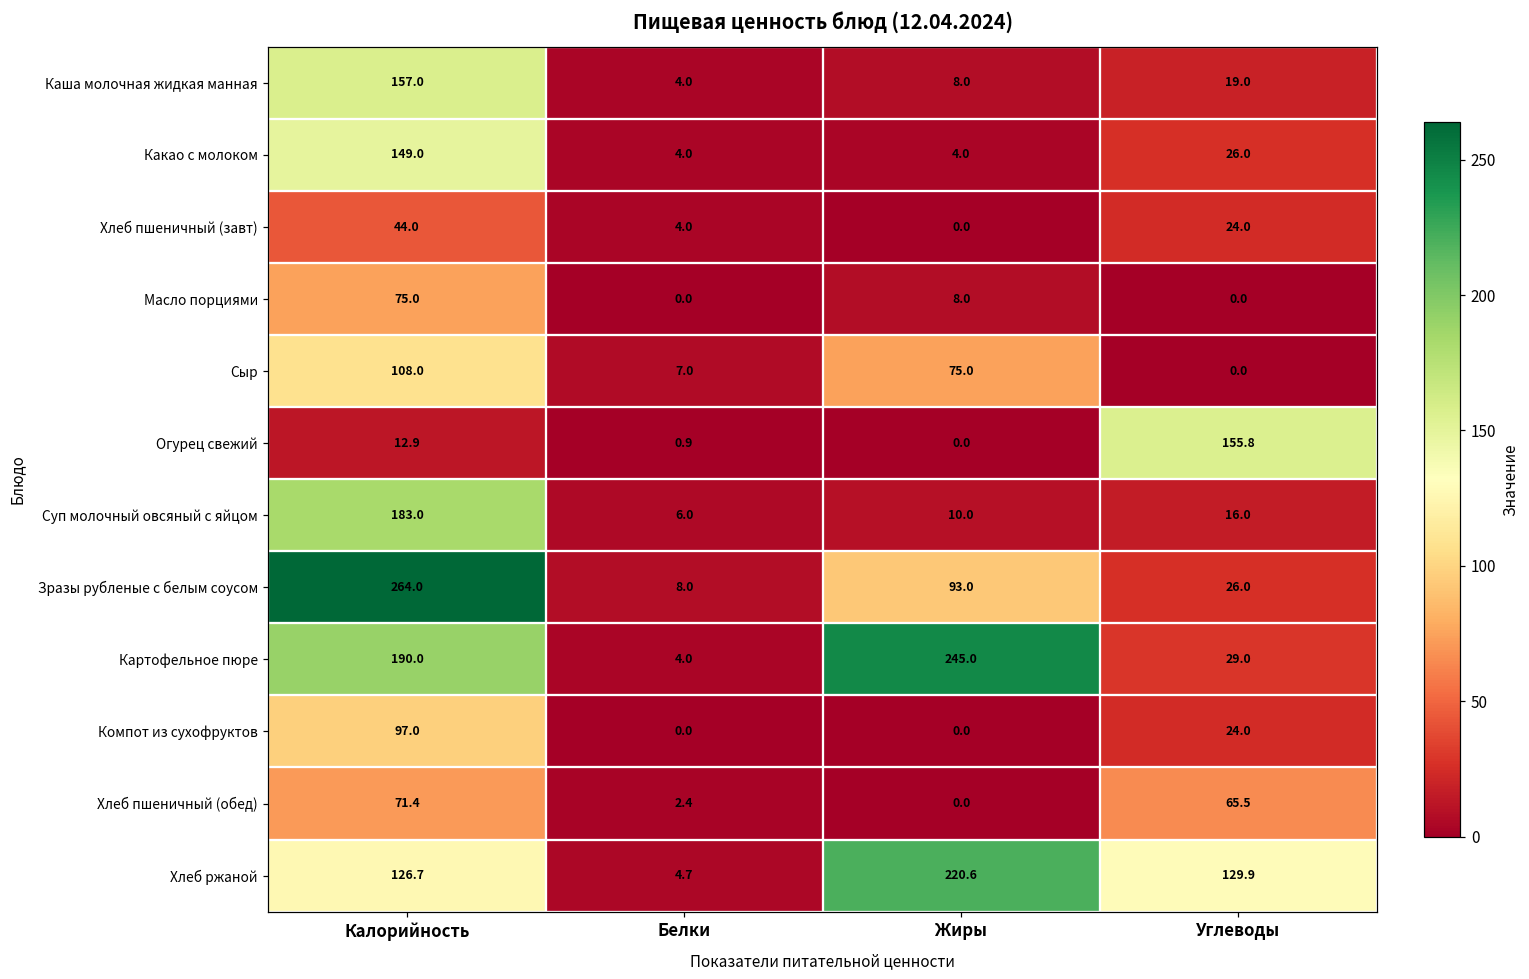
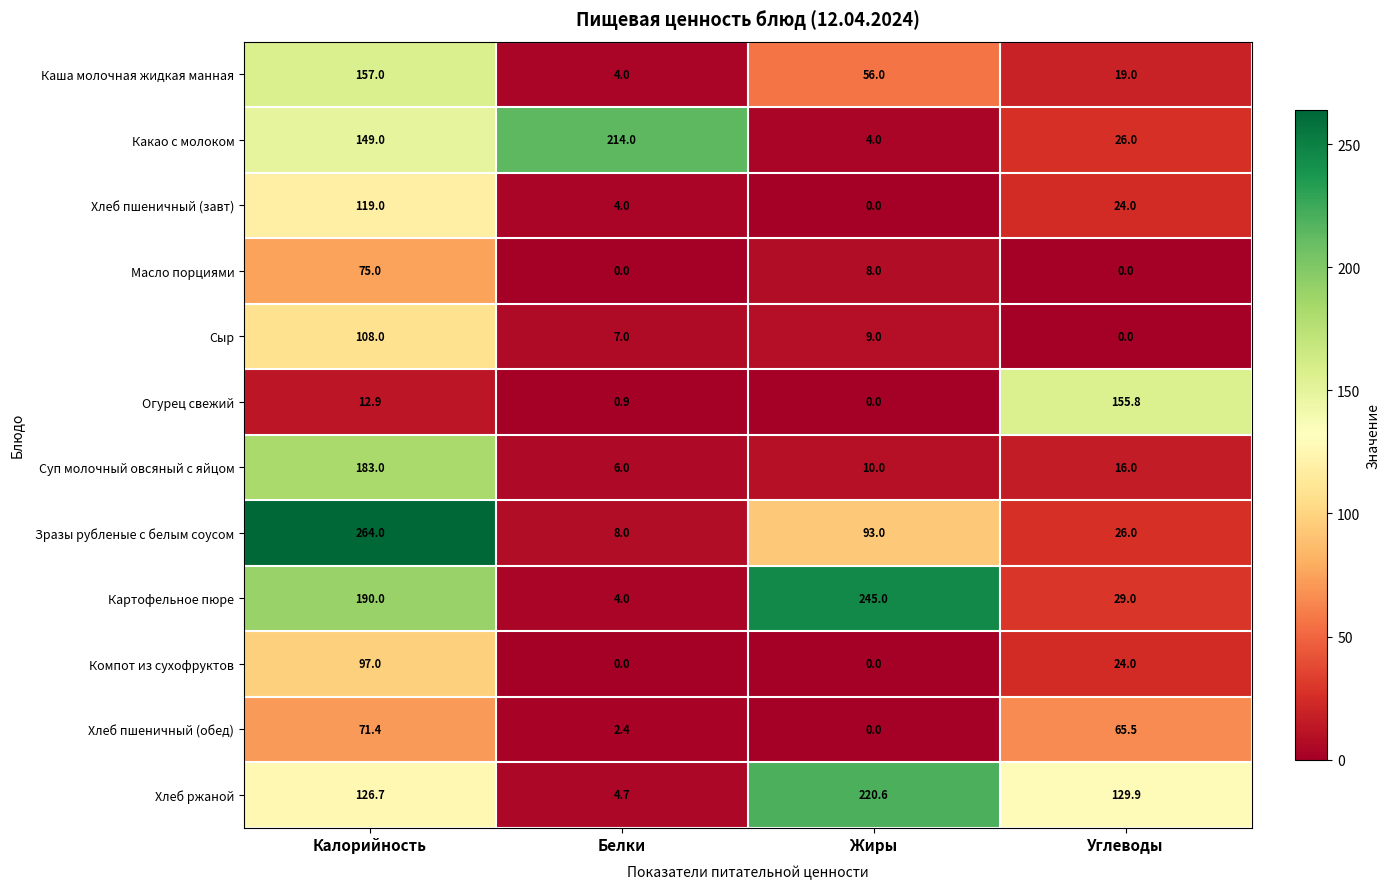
  {
    "Каша молочная жидкая манная": {
      "Калорийность": 157.0,
      "Белки": 4.0,
-     "Жиры": 8.0,
+     "Жиры": 56.0,
      "Углеводы": 19.0
    },
    "Какао с молоком": {
      "Калорийность": 149.0,
-     "Белки": 4.0,
+     "Белки": 214.0,
      "Жиры": 4.0,
      "Углеводы": 26.0
    },
    "Хлеб пшеничный (завт)": {
-     "Калорийность": 44.0,
+     "Калорийность": 119.0,
      "Белки": 4.0,
      "Жиры": 0.0,
      "Углеводы": 24.0
    },
    "Масло порциями": {
      "Калорийность": 75.0,
      "Белки": 0.0,
      "Жиры": 8.0,
      "Углеводы": 0.0
    },
    "Сыр": {
      "Калорийность": 108.0,
      "Белки": 7.0,
-     "Жиры": 75.0,
+     "Жиры": 9.0,
      "Углеводы": 0.0
    },
    "Огурец свежий": {
      "Калорийность": 12.9,
      "Белки": 0.9,
      "Жиры": 0.0,
      "Углеводы": 155.8
    },
    "Суп молочный овсяный с яйцом": {
      "Калорийность": 183.0,
      "Белки": 6.0,
      "Жиры": 10.0,
      "Углеводы": 16.0
    },
    "Зразы рубленые с белым соусом": {
      "Калорийность": 264.0,
      "Белки": 8.0,
      "Жиры": 93.0,
      "Углеводы": 26.0
    },
    "Картофельное пюре": {
      "Калорийность": 190.0,
      "Белки": 4.0,
      "Жиры": 245.0,
      "Углеводы": 29.0
    },
    "Компот из сухофруктов": {
      "Калорийность": 97.0,
      "Белки": 0.0,
      "Жиры": 0.0,
      "Углеводы": 24.0
    },
    "Хлеб пшеничный (обед)": {
      "Калорийность": 71.4,
      "Белки": 2.4,
      "Жиры": 0.0,
      "Углеводы": 65.5
    },
    "Хлеб ржаной": {
      "Калорийность": 126.7,
      "Белки": 4.7,
      "Жиры": 220.6,
      "Углеводы": 129.9
    }
  }
